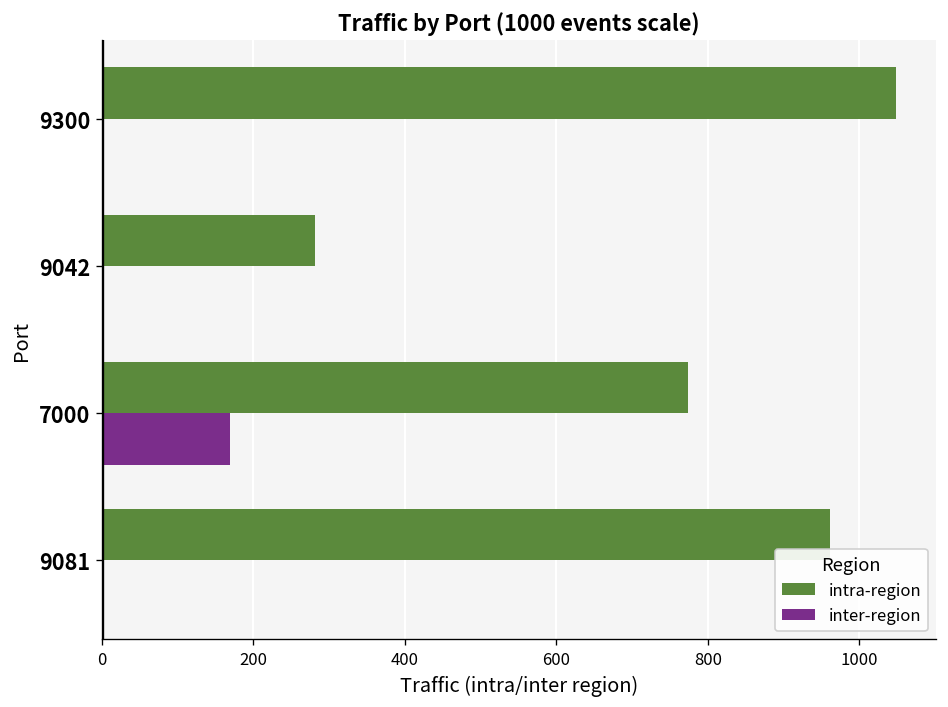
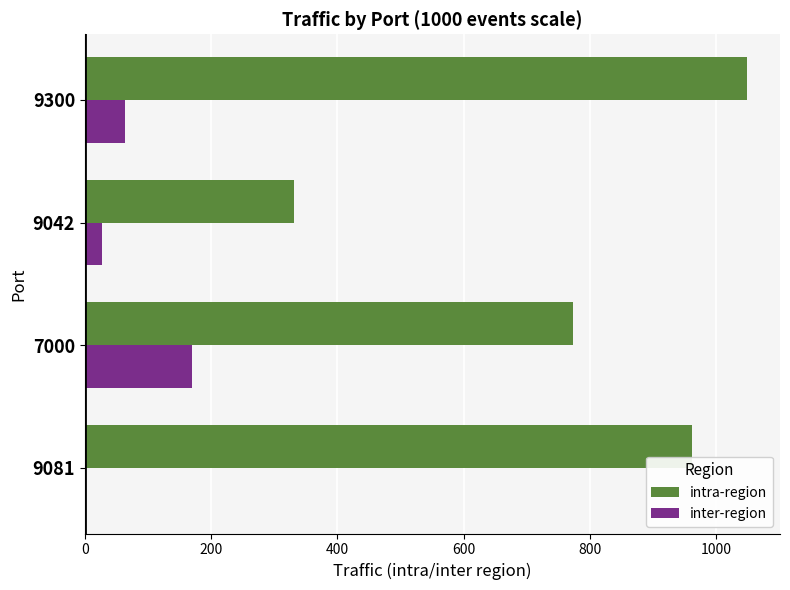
  {
    "intra-region": {
      "9300": 1050,
-     "9042": 280,
+     "9042": 330,
      "7000": 770,
      "9081": 960
    },
    "inter-region": {
-     "9300": 0,
-     "9042": 0,
+     "9300": 60,
+     "9042": 30,
      "7000": 170,
      "9081": 0
    }
  }
